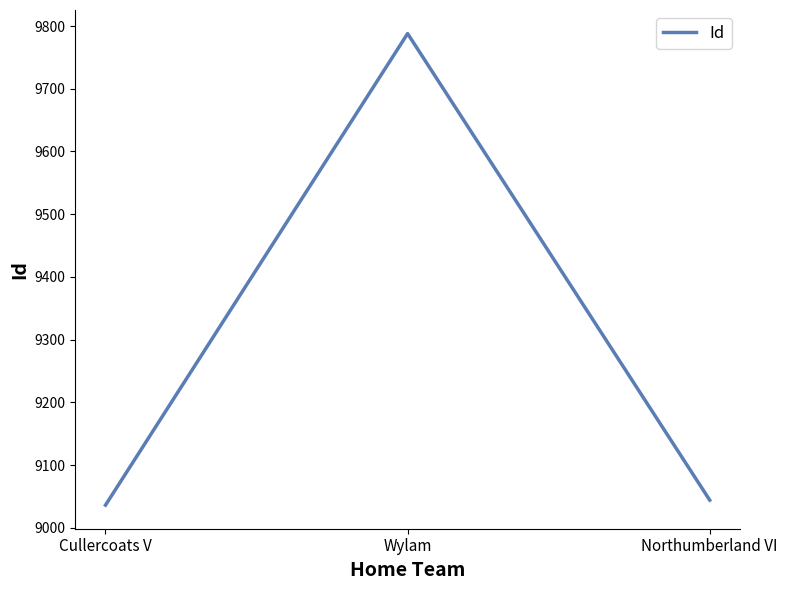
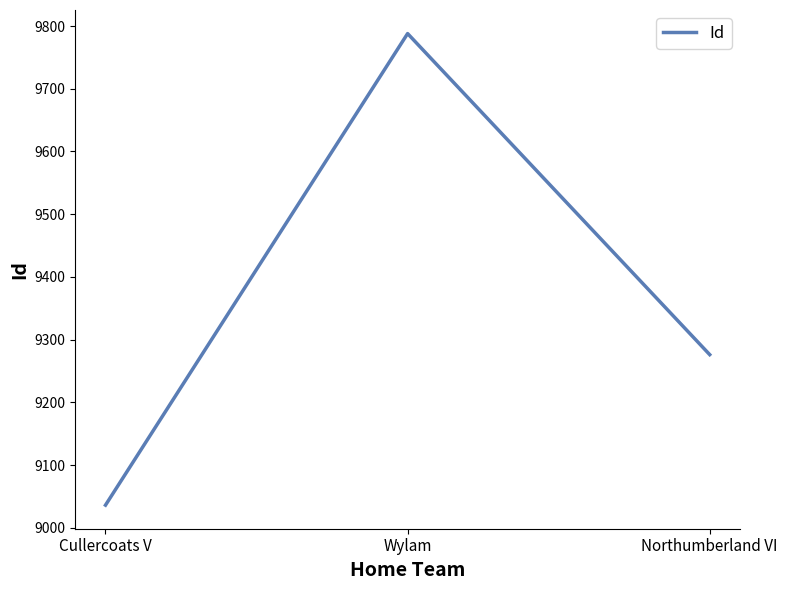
  {
    "Cullercoats V": 9040,
    "Wylam": 9790,
-   "Northumberland VI": 9040
+   "Northumberland VI": 9280
  }
